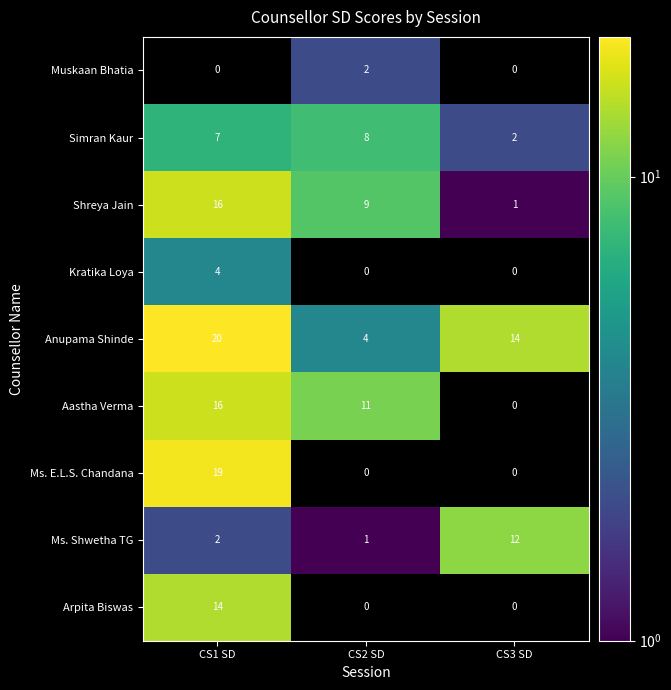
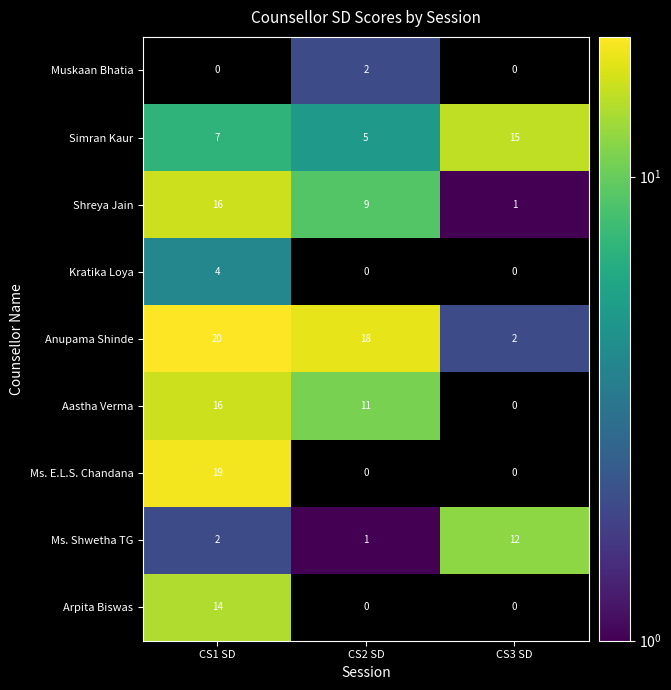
  {
    "Muskaan Bhatia": {
      "CS2 SD": 2
    },
    "Simran Kaur": {
      "CS1 SD": 7,
-     "CS2 SD": 8,
-     "CS3 SD": 2
+     "CS2 SD": 5,
+     "CS3 SD": 15
    },
    "Shreya Jain": {
      "CS1 SD": 16,
      "CS2 SD": 9,
      "CS3 SD": 1
    },
    "Kratika Loya": {
      "CS1 SD": 4
    },
    "Anupama Shinde": {
      "CS1 SD": 20,
-     "CS2 SD": 4,
-     "CS3 SD": 14
+     "CS2 SD": 18,
+     "CS3 SD": 2
    },
    "Aastha Verma": {
      "CS1 SD": 16,
      "CS2 SD": 11
    },
    "Ms. E.L.S. Chandana": {
      "CS1 SD": 19
    },
    "Ms. Shwetha TG": {
      "CS1 SD": 2,
      "CS2 SD": 1,
      "CS3 SD": 12
    },
    "Arpita Biswas": {
      "CS1 SD": 14
    }
  }
